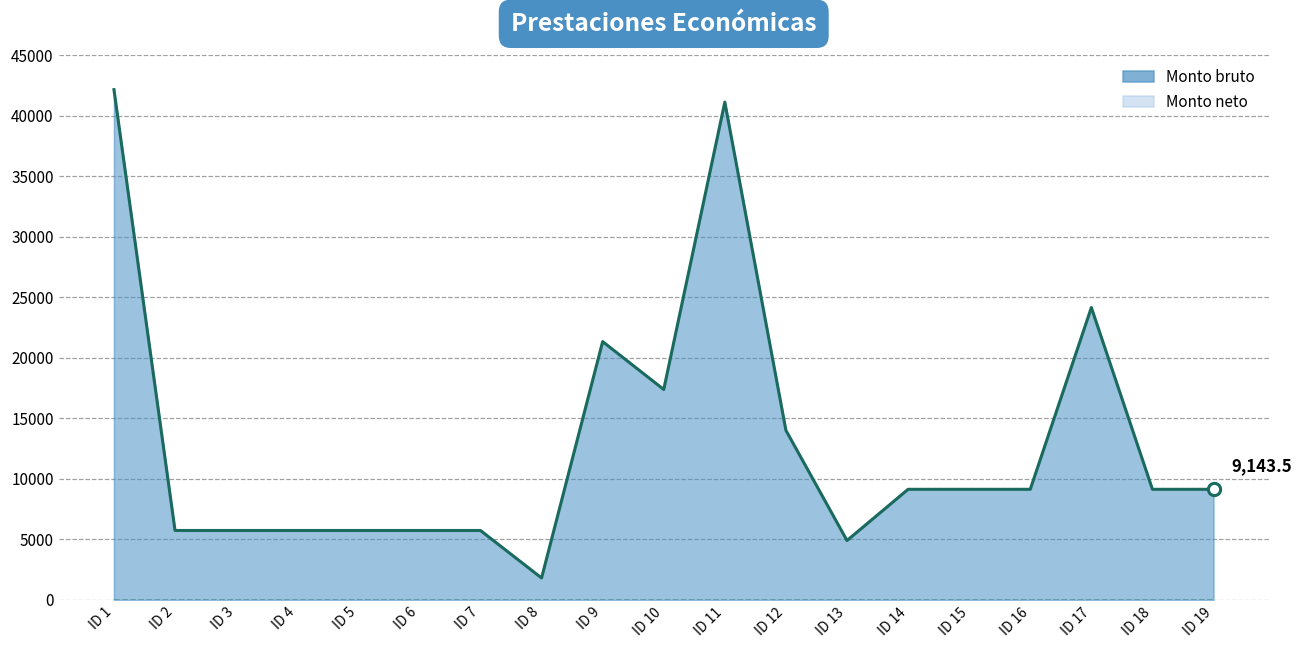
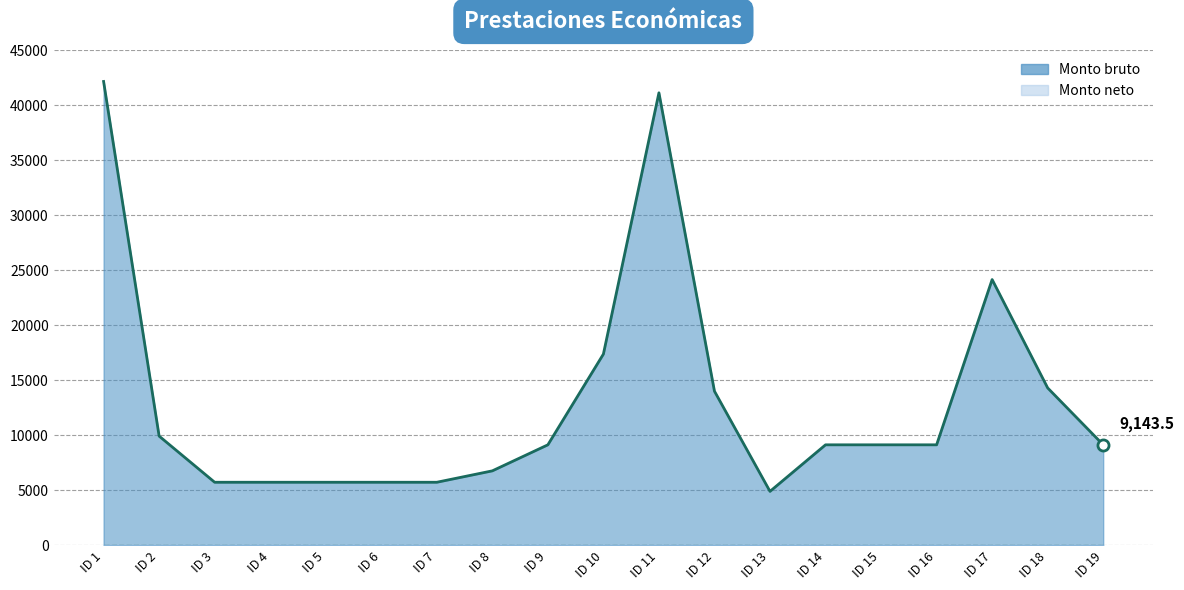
  {
    "Monto bruto": {
      "ID 1": 42200,
-     "ID 2": 5700,
+     "ID 2": 9900,
      "ID 3": 5700,
      "ID 4": 5700,
      "ID 5": 5700,
      "ID 6": 5700,
      "ID 7": 5700,
-     "ID 8": 1800,
-     "ID 9": 21300,
+     "ID 8": 6800,
+     "ID 9": 9100,
      "ID 10": 17400,
      "ID 11": 41100,
      "ID 12": 14000,
      "ID 13": 4900,
      "ID 14": 9100,
      "ID 15": 9100,
      "ID 16": 9100,
      "ID 17": 24200,
-     "ID 18": 9100
+     "ID 18": 14300
    }
  }
